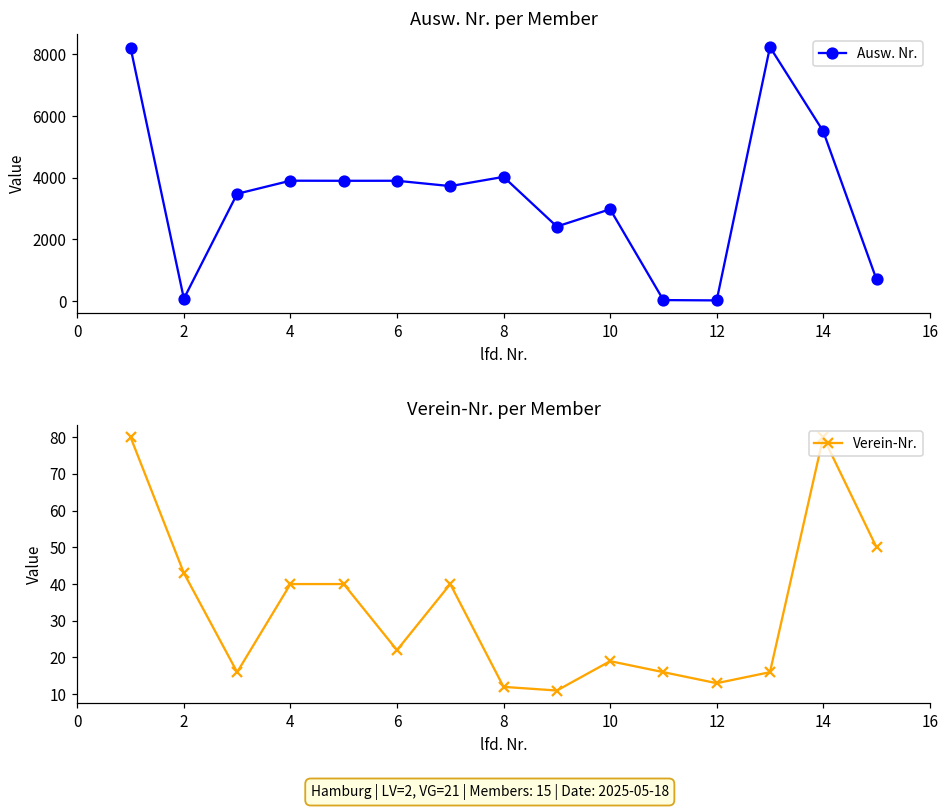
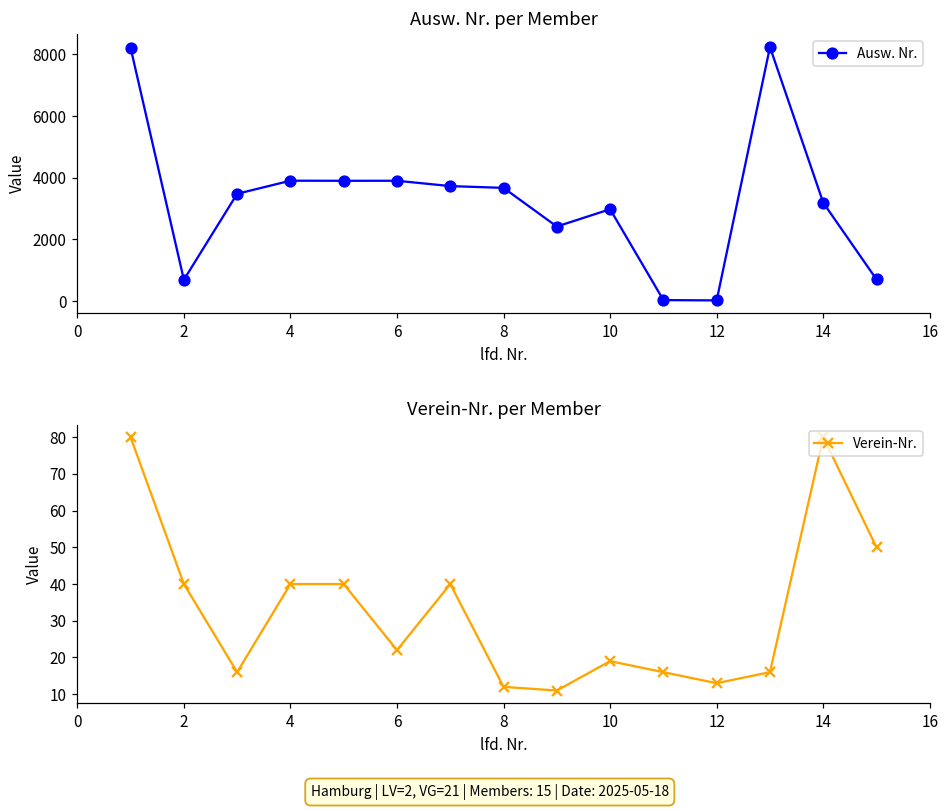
  {
    "Ausw. Nr. per Member": {
-     "2": 100,
+     "2": 700,
      "4": 3900,
      "6": 3900,
-     "8": 4000,
+     "8": 3700,
      "10": 3000,
      "12": 0,
-     "14": 5500
+     "14": 3200
    },
    "Verein-Nr. per Member": {
-     "2": 43,
+     "2": 40,
      "4": 40,
      "6": 22,
      "8": 12,
      "10": 19,
      "12": 13
    }
  }
